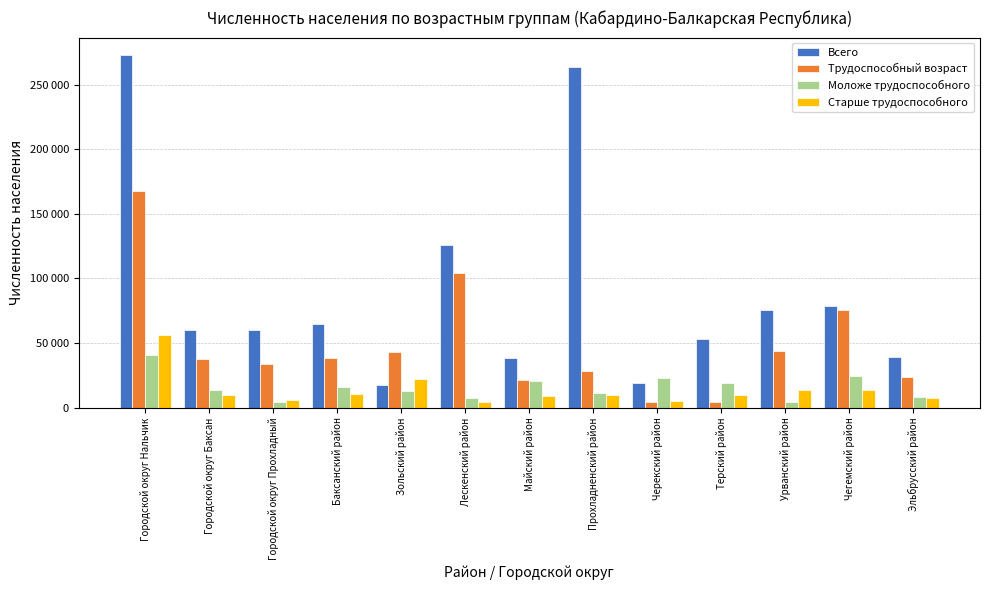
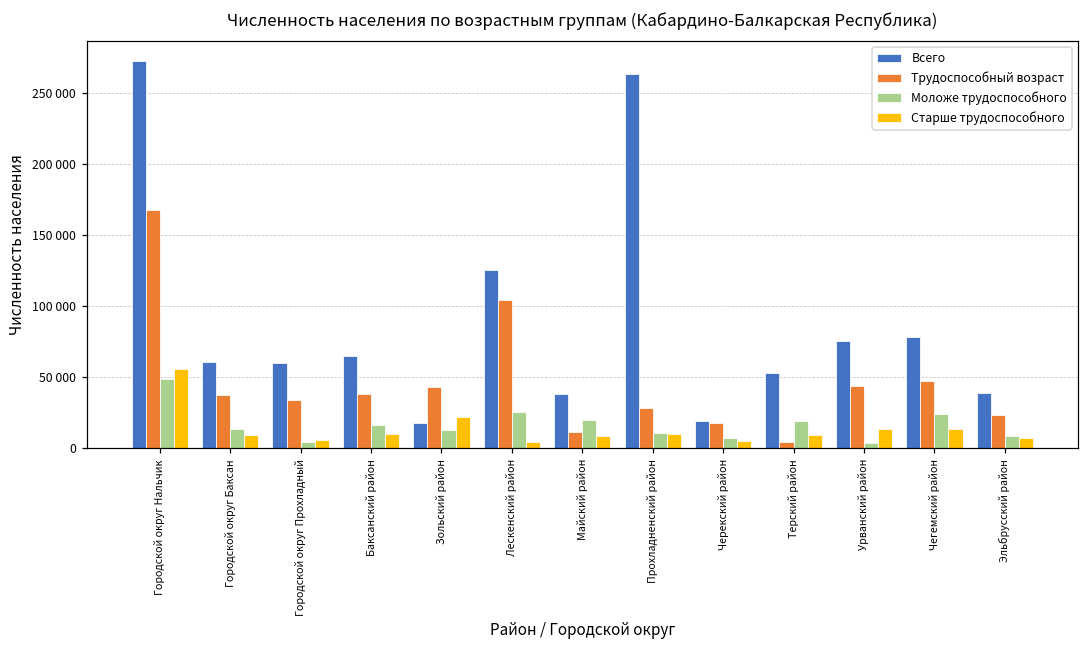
  {
    "Всего": {
      "Городской округ Нальчик": 273000,
      "Городской округ Баксан": 60000,
      "Городской округ Прохладный": 60000,
      "Баксанский район": 65000,
      "Зольский район": 18000,
      "Лескенский район": 126000,
      "Майский район": 38000,
      "Прохладненский район": 264000,
      "Черекский район": 19000,
      "Терский район": 53000,
      "Урванский район": 76000,
      "Чегемский район": 78000,
      "Эльбрусский район": 39000
    },
    "Трудоспособный возраст": {
      "Городской округ Нальчик": 168000,
      "Городской округ Баксан": 37000,
      "Городской округ Прохладный": 34000,
      "Баксанский район": 38000,
      "Зольский район": 43000,
      "Лескенский район": 105000,
-     "Майский район": 22000,
+     "Майский район": 12000,
      "Прохладненский район": 29000,
-     "Черекский район": 4000,
+     "Черекский район": 18000,
      "Терский район": 4000,
      "Урванский район": 44000,
-     "Чегемский район": 76000,
+     "Чегемский район": 47000,
      "Эльбрусский район": 24000
    },
    "Моложе трудоспособного": {
-     "Городской округ Нальчик": 41000,
+     "Городской округ Нальчик": 49000,
      "Городской округ Баксан": 14000,
      "Городской округ Прохладный": 5000,
      "Баксанский район": 16000,
      "Зольский район": 13000,
-     "Лескенский район": 7000,
+     "Лескенский район": 26000,
      "Майский район": 20000,
      "Прохладненский район": 11000,
-     "Черекский район": 23000,
+     "Черекский район": 8000,
      "Терский район": 19000,
      "Урванский район": 4000,
      "Чегемский район": 24000,
      "Эльбрусский район": 8000
    },
    "Старше трудоспособного": {
      "Городской округ Нальчик": 56000,
      "Городской округ Баксан": 10000,
      "Городской округ Прохладный": 6000,
      "Баксанский район": 10000,
      "Зольский район": 22000,
      "Лескенский район": 5000,
      "Майский район": 9000,
      "Прохладненский район": 10000,
      "Черекский район": 5000,
      "Терский район": 9000,
      "Урванский район": 14000,
      "Чегемский район": 13000,
      "Эльбрусский район": 7000
    }
  }
